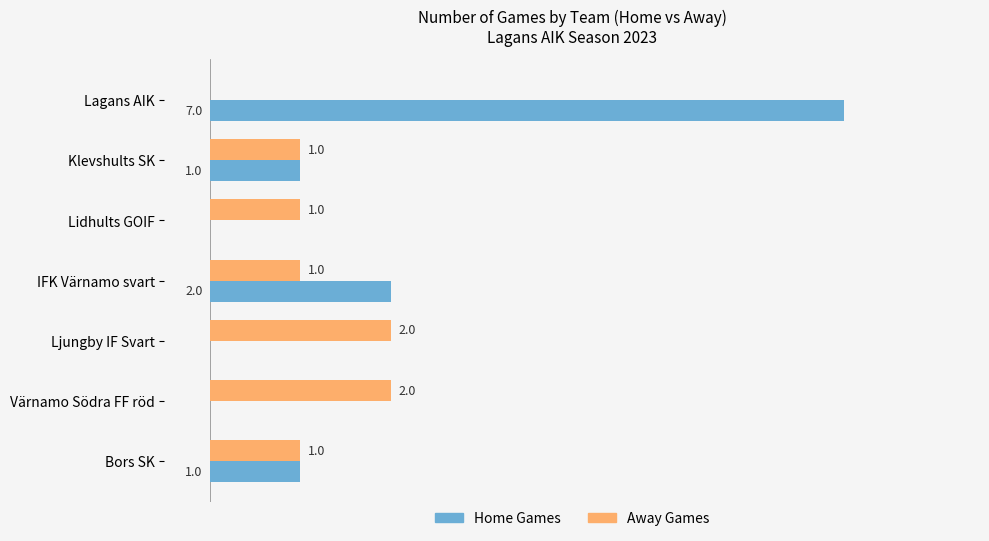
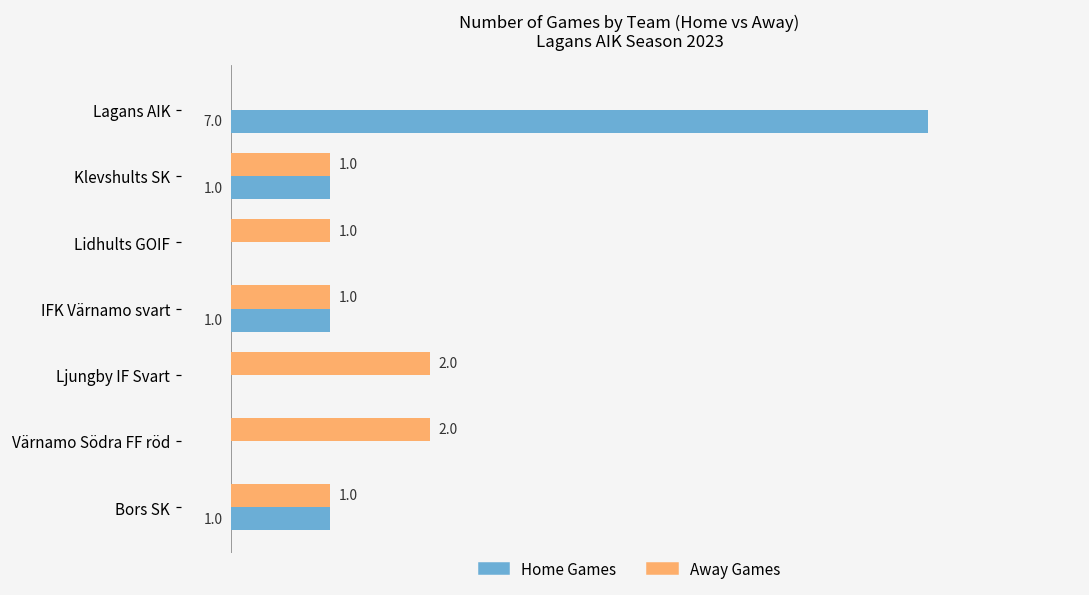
  {
    "Home Games": {
-     "IFK Värnamo svart": 2.0
+     "IFK Värnamo svart": 1.0
    },
    "Away Games": {
      "Klevshults SK": 1.0,
      "Lidhults GOIF": 1.0,
      "IFK Värnamo svart": 1.0,
      "Ljungby IF Svart": 2.0,
      "Värnamo Södra FF röd": 2.0,
      "Bors SK": 1.0
    }
  }
